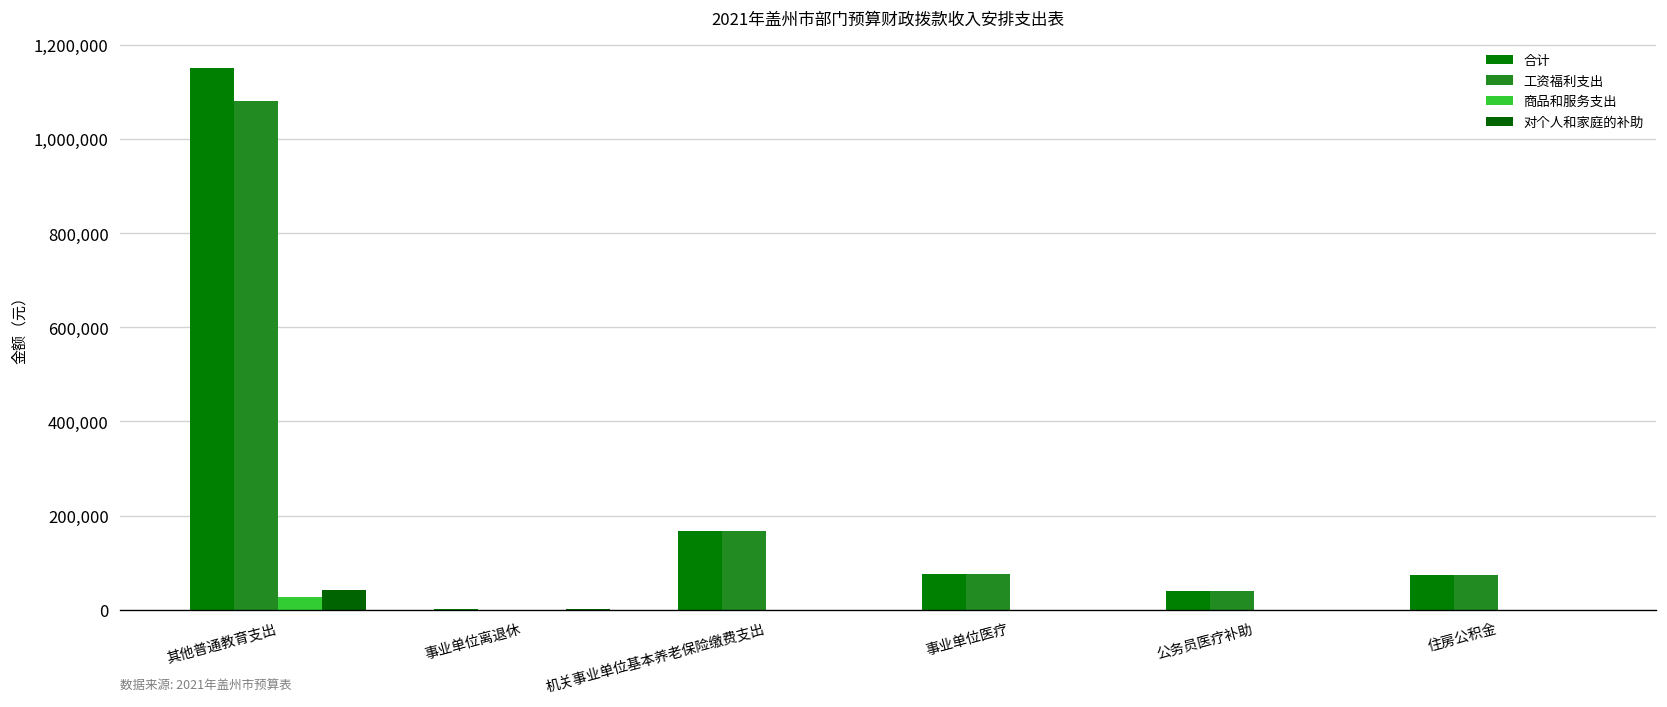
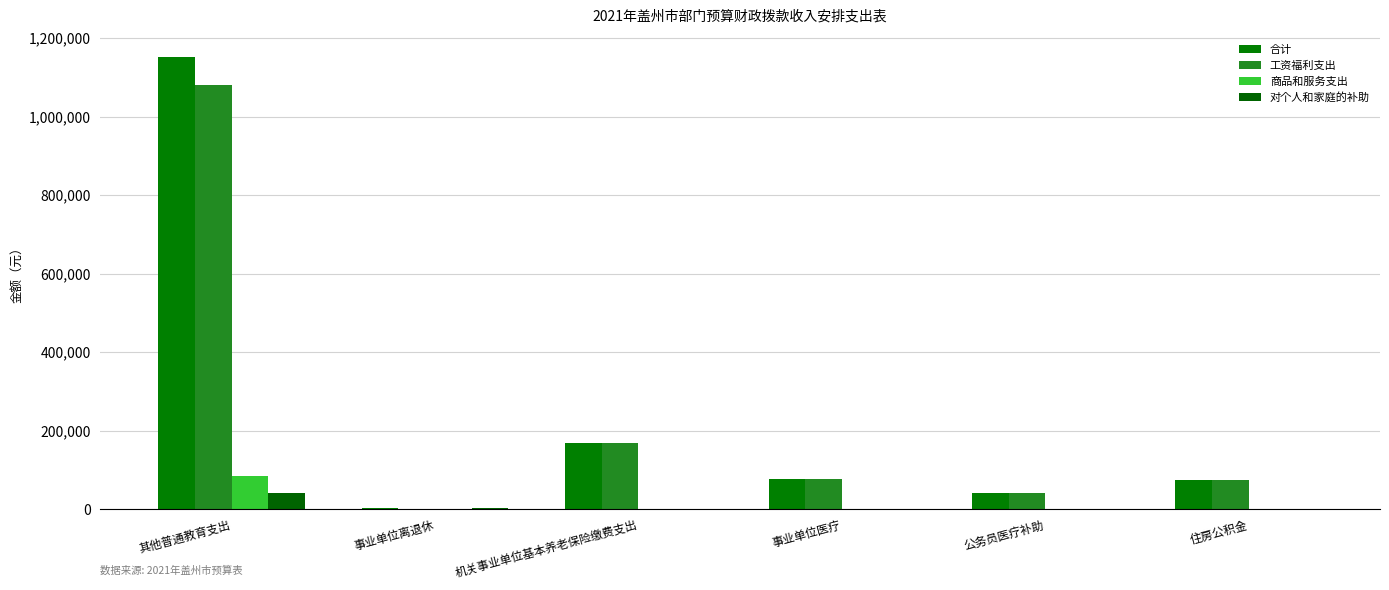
  {
    "商品和服务支出": {
-     "其他普通教育支出": "30,000",
+     "其他普通教育支出": "80,000",
      "事业单位离退休": "0",
      "机关事业单位基本养老保险缴费支出": "0",
      "事业单位医疗": "0",
      "公务员医疗补助": "0",
      "住房公积金": "0"
    }
  }
